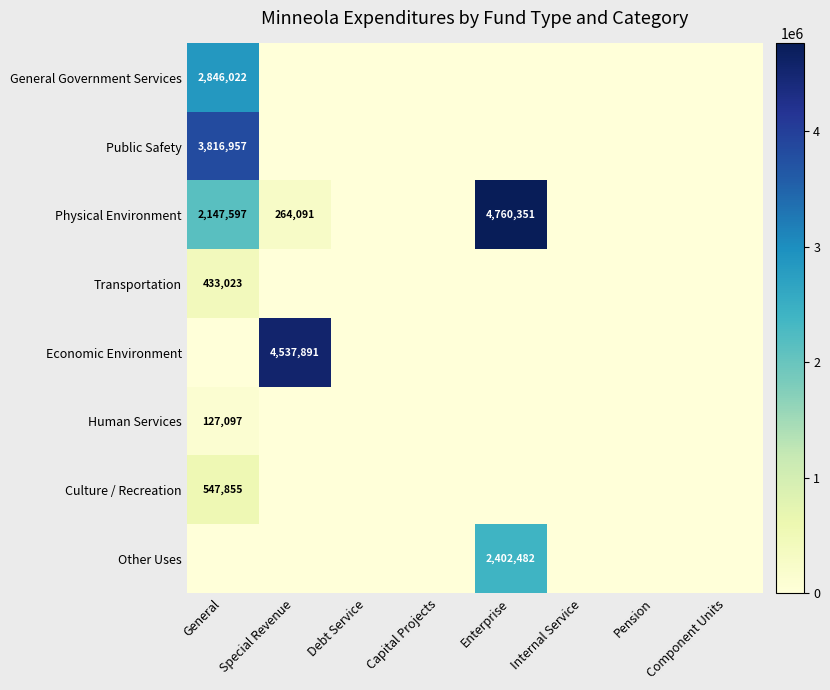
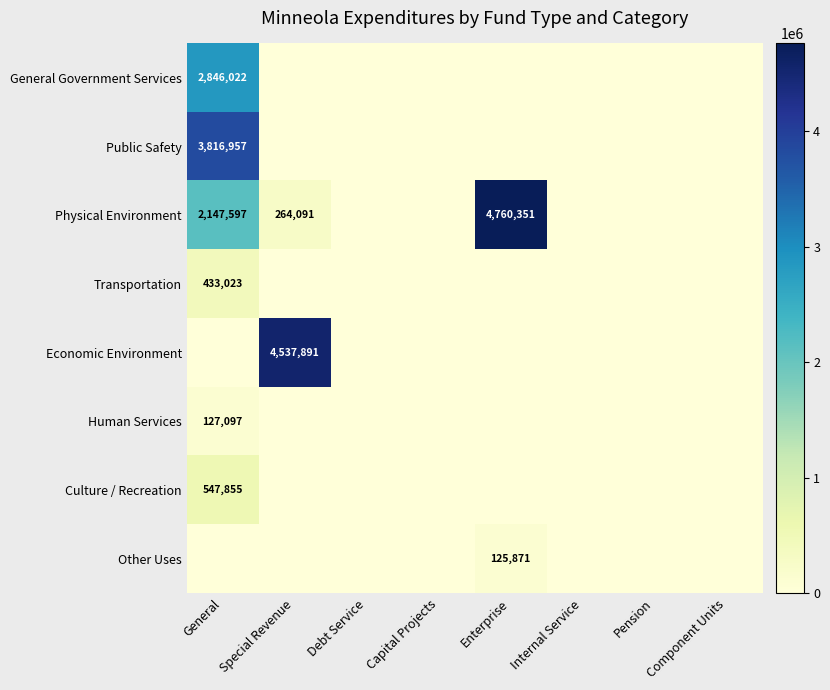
  {
    "General Government Services": {
      "General": "2,846,022"
    },
    "Public Safety": {
      "General": "3,816,957"
    },
    "Physical Environment": {
      "General": "2,147,597",
      "Special Revenue": "264,091",
      "Enterprise": "4,760,351"
    },
    "Transportation": {
      "General": "433,023"
    },
    "Economic Environment": {
      "Special Revenue": "4,537,891"
    },
    "Human Services": {
      "General": "127,097"
    },
    "Culture / Recreation": {
      "General": "547,855"
    },
    "Other Uses": {
-     "Enterprise": "2,402,482"
+     "Enterprise": "125,871"
    }
  }
